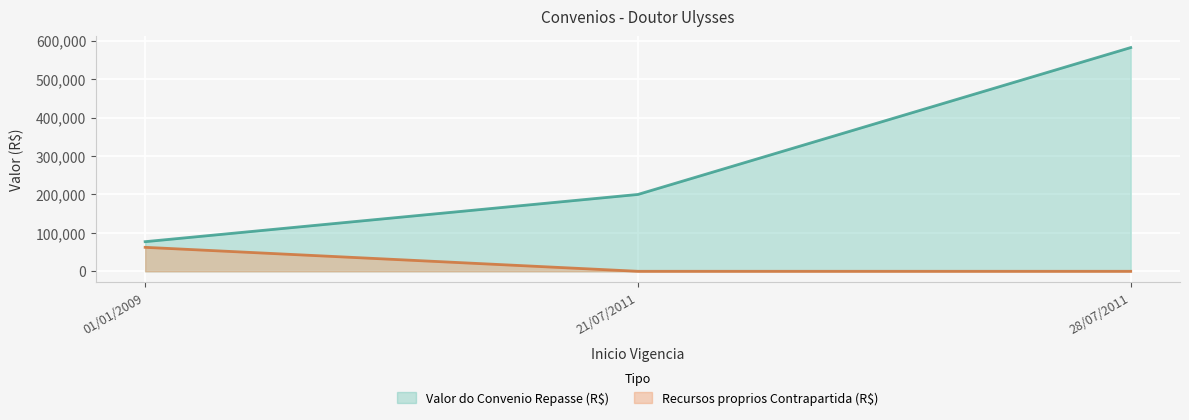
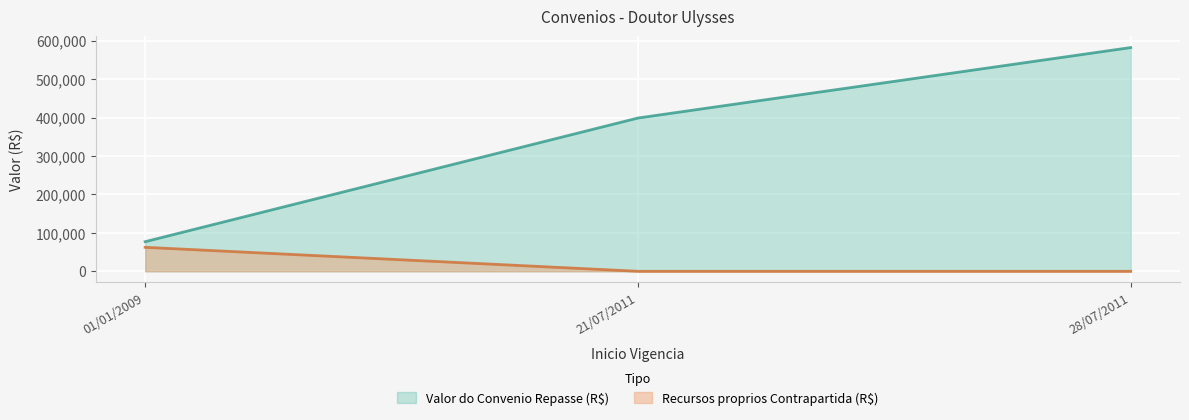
  {
    "Valor do Convenio Repasse (R$)": {
      "01/01/2009": "80,000",
-     "21/07/2011": "200,000",
+     "21/07/2011": "400,000",
      "28/07/2011": "580,000"
    },
    "Recursos proprios Contrapartida (R$)": {
      "01/01/2009": "60,000",
      "21/07/2011": "0",
      "28/07/2011": "0"
    }
  }
